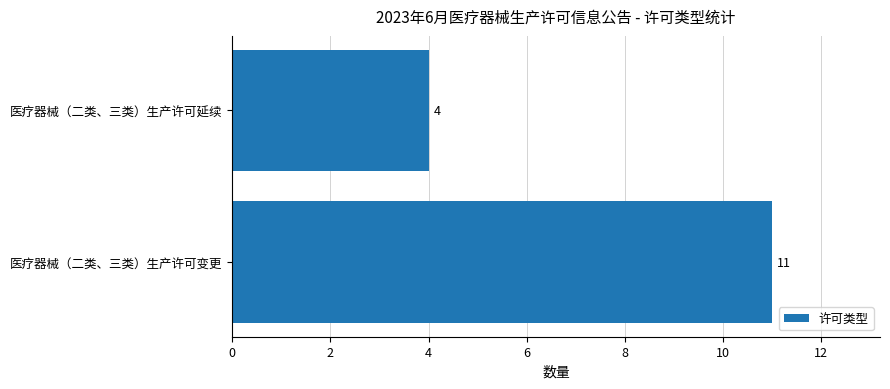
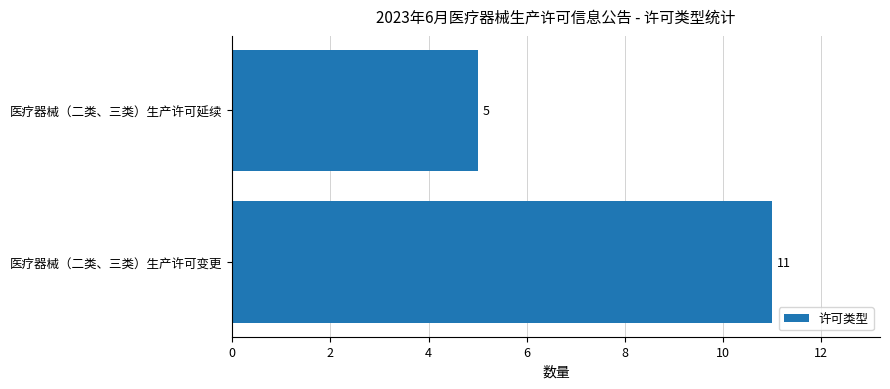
  {
-   "医疗器械（二类、三类）生产许可延续": 4,
+   "医疗器械（二类、三类）生产许可延续": 5,
    "医疗器械（二类、三类）生产许可变更": 11
  }
